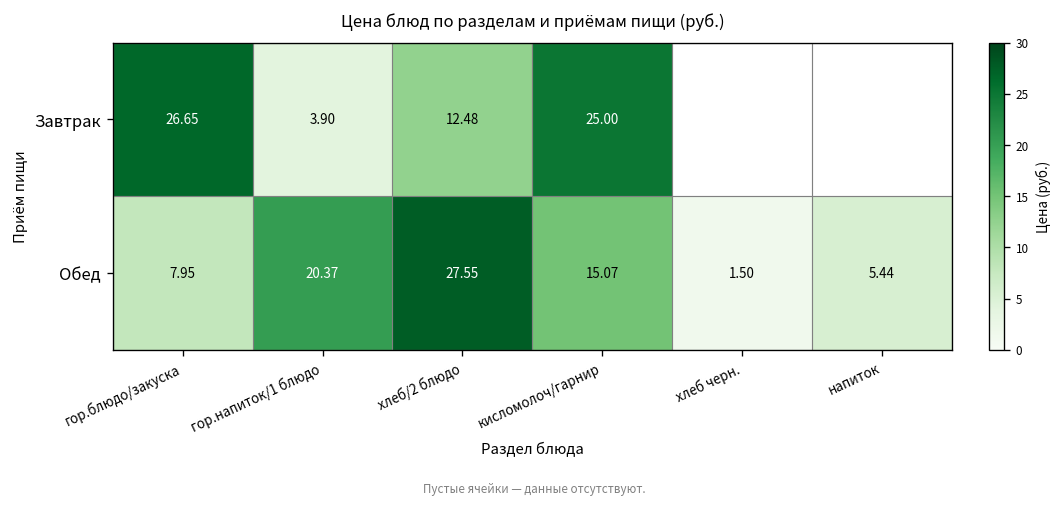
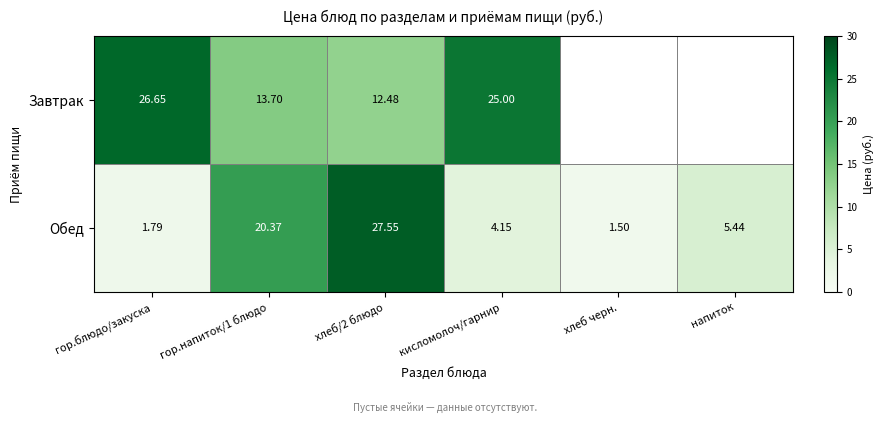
  {
    "Завтрак": {
      "гор.блюдо/закуска": 26.65,
-     "гор.напиток/1 блюдо": 3.90,
+     "гор.напиток/1 блюдо": 13.70,
      "хлеб/2 блюдо": 12.48,
      "кисломолоч/гарнир": 25.00
    },
    "Обед": {
-     "гор.блюдо/закуска": 7.95,
+     "гор.блюдо/закуска": 1.79,
      "гор.напиток/1 блюдо": 20.37,
      "хлеб/2 блюдо": 27.55,
-     "кисломолоч/гарнир": 15.07,
+     "кисломолоч/гарнир": 4.15,
      "хлеб черн.": 1.50,
      "напиток": 5.44
    }
  }
